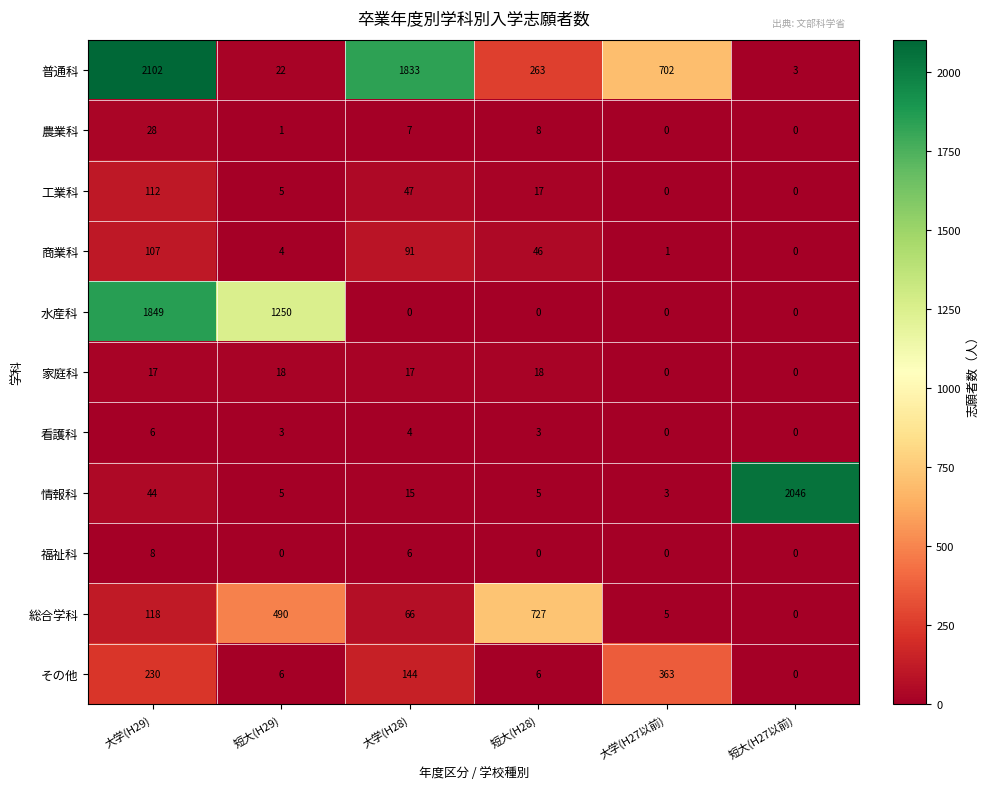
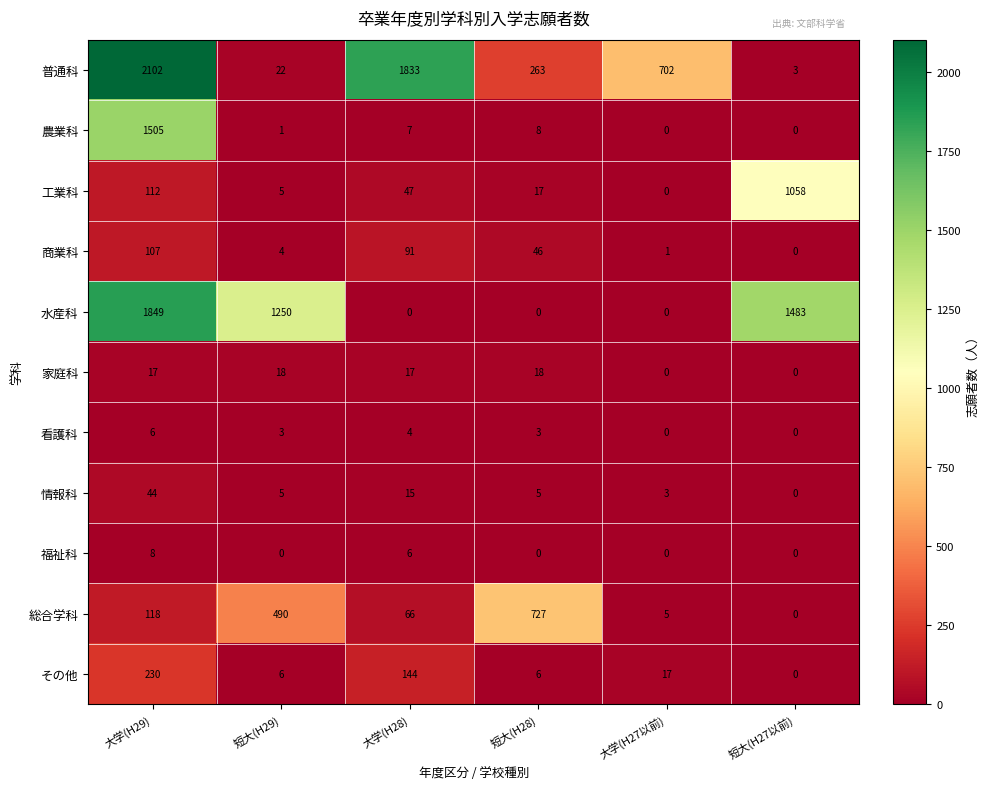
  {
    "普通科": {
      "大学(H29)": 2102,
      "短大(H29)": 22,
      "大学(H28)": 1833,
      "短大(H28)": 263,
      "大学(H27以前)": 702,
      "短大(H27以前)": 3
    },
    "農業科": {
-     "大学(H29)": 28,
+     "大学(H29)": 1505,
      "短大(H29)": 1,
      "大学(H28)": 7,
      "短大(H28)": 8,
      "大学(H27以前)": 0,
      "短大(H27以前)": 0
    },
    "工業科": {
      "大学(H29)": 112,
      "短大(H29)": 5,
      "大学(H28)": 47,
      "短大(H28)": 17,
      "大学(H27以前)": 0,
-     "短大(H27以前)": 0
+     "短大(H27以前)": 1058
    },
    "商業科": {
      "大学(H29)": 107,
      "短大(H29)": 4,
      "大学(H28)": 91,
      "短大(H28)": 46,
      "大学(H27以前)": 1,
      "短大(H27以前)": 0
    },
    "水産科": {
      "大学(H29)": 1849,
      "短大(H29)": 1250,
      "大学(H28)": 0,
      "短大(H28)": 0,
      "大学(H27以前)": 0,
-     "短大(H27以前)": 0
+     "短大(H27以前)": 1483
    },
    "家庭科": {
      "大学(H29)": 17,
      "短大(H29)": 18,
      "大学(H28)": 17,
      "短大(H28)": 18,
      "大学(H27以前)": 0,
      "短大(H27以前)": 0
    },
    "看護科": {
      "大学(H29)": 6,
      "短大(H29)": 3,
      "大学(H28)": 4,
      "短大(H28)": 3,
      "大学(H27以前)": 0,
      "短大(H27以前)": 0
    },
    "情報科": {
      "大学(H29)": 44,
      "短大(H29)": 5,
      "大学(H28)": 15,
      "短大(H28)": 5,
      "大学(H27以前)": 3,
-     "短大(H27以前)": 2046
+     "短大(H27以前)": 0
    },
    "福祉科": {
      "大学(H29)": 8,
      "短大(H29)": 0,
      "大学(H28)": 6,
      "短大(H28)": 0,
      "大学(H27以前)": 0,
      "短大(H27以前)": 0
    },
    "総合学科": {
      "大学(H29)": 118,
      "短大(H29)": 490,
      "大学(H28)": 66,
      "短大(H28)": 727,
      "大学(H27以前)": 5,
      "短大(H27以前)": 0
    },
    "その他": {
      "大学(H29)": 230,
      "短大(H29)": 6,
      "大学(H28)": 144,
      "短大(H28)": 6,
-     "大学(H27以前)": 363,
+     "大学(H27以前)": 17,
      "短大(H27以前)": 0
    }
  }
